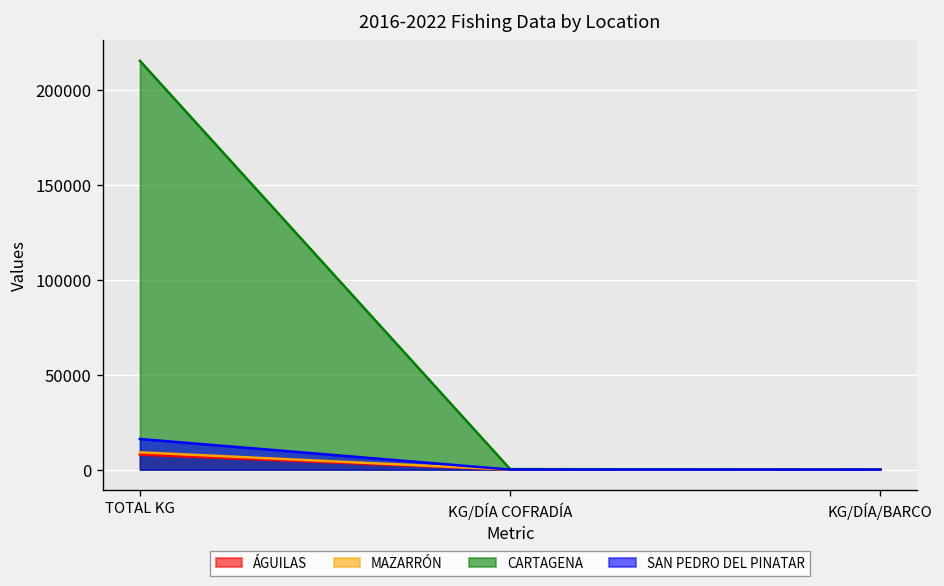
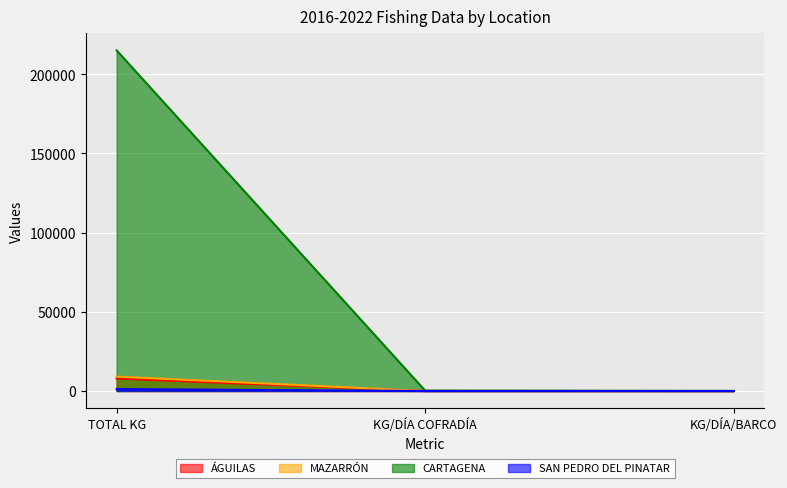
  {
    "CARTAGENA": {
      "TOTAL KG": 215000
    },
    "SAN PEDRO DEL PINATAR": {
-     "TOTAL KG": 16000
+     "TOTAL KG": 1000
    }
  }
